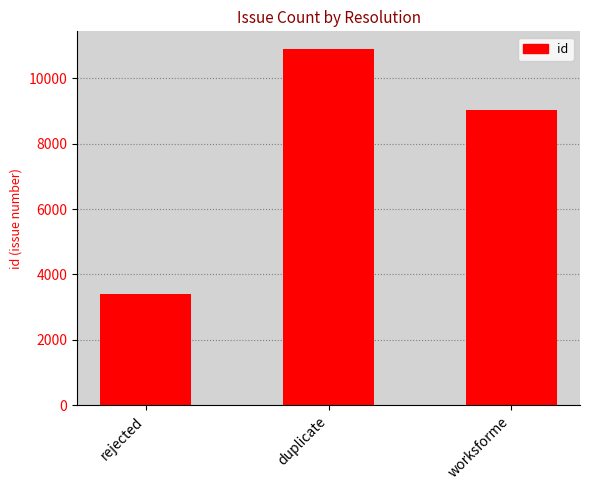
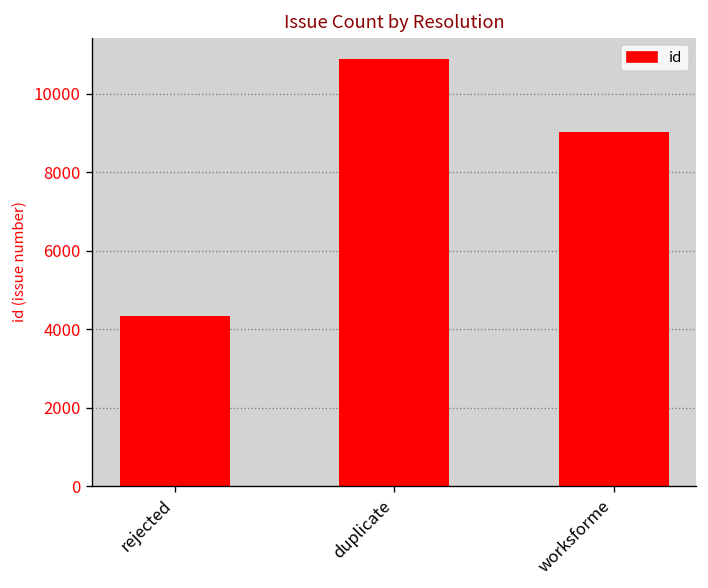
  {
-   "rejected": 3400,
+   "rejected": 4300,
    "duplicate": 10900,
    "worksforme": 9000
  }
